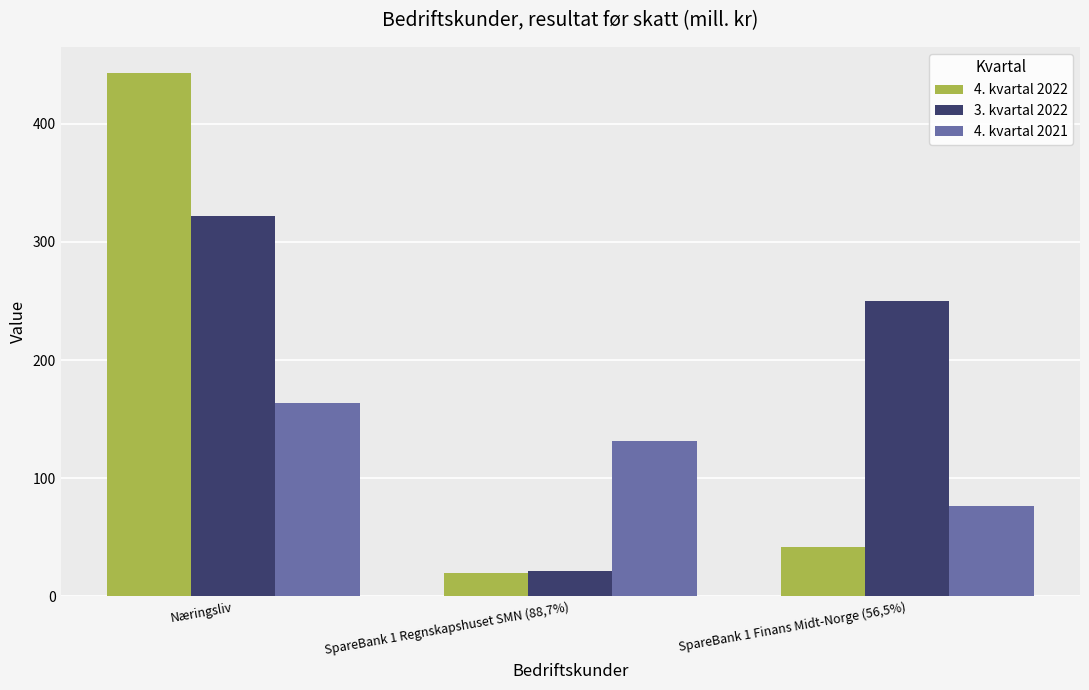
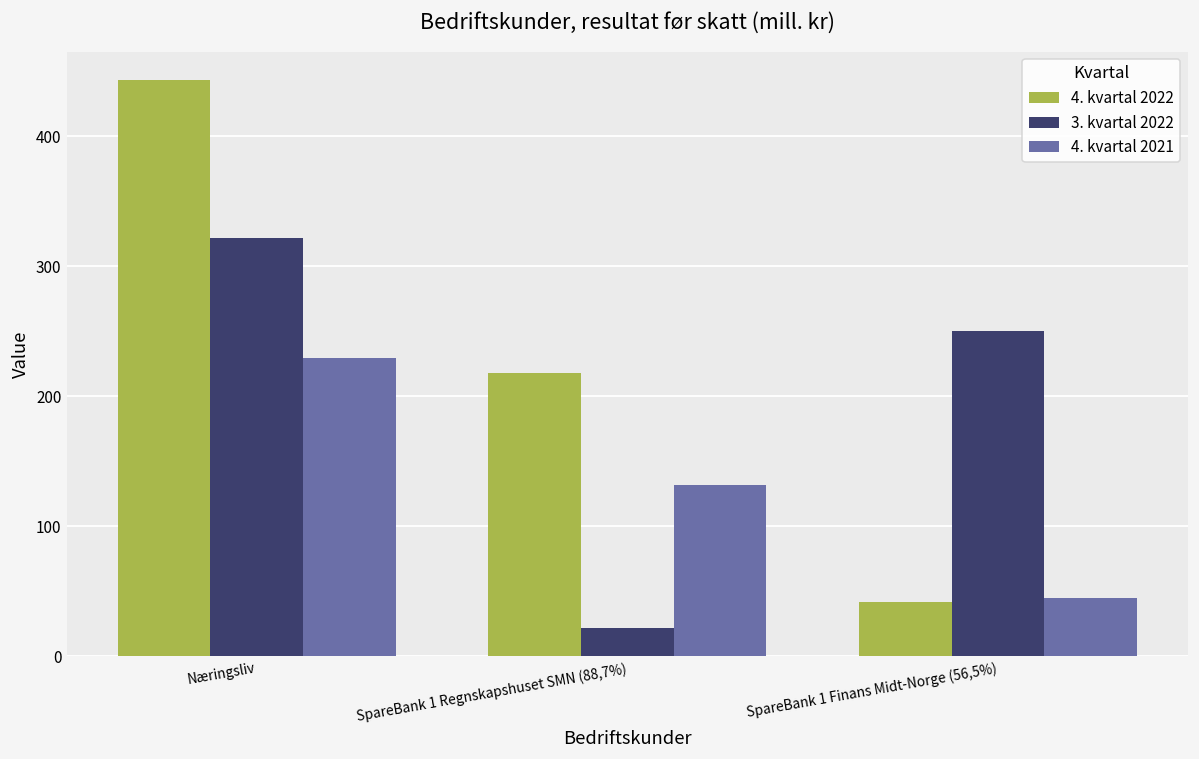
  {
    "4. kvartal 2022": {
      "Næringsliv": 443,
-     "SpareBank 1 Regnskapshuset SMN (88,7%)": 20,
+     "SpareBank 1 Regnskapshuset SMN (88,7%)": 218,
      "SpareBank 1 Finans Midt-Norge (56,5%)": 42
    },
    "3. kvartal 2022": {
      "Næringsliv": 322,
      "SpareBank 1 Regnskapshuset SMN (88,7%)": 22,
      "SpareBank 1 Finans Midt-Norge (56,5%)": 250
    },
    "4. kvartal 2021": {
-     "Næringsliv": 163,
+     "Næringsliv": 229,
      "SpareBank 1 Regnskapshuset SMN (88,7%)": 132,
-     "SpareBank 1 Finans Midt-Norge (56,5%)": 77
+     "SpareBank 1 Finans Midt-Norge (56,5%)": 45
    }
  }
